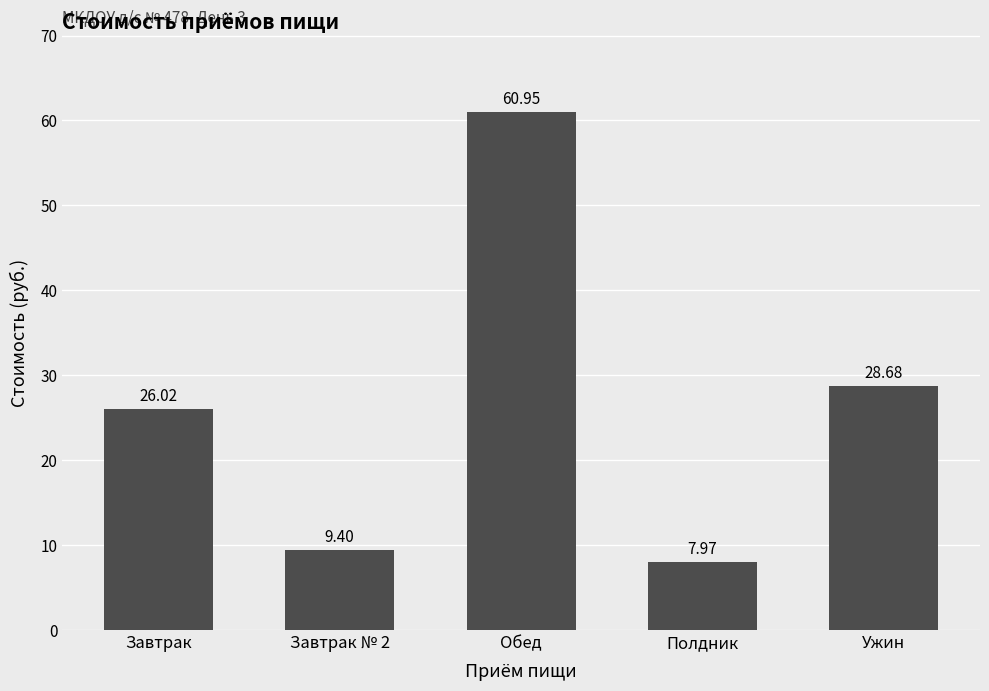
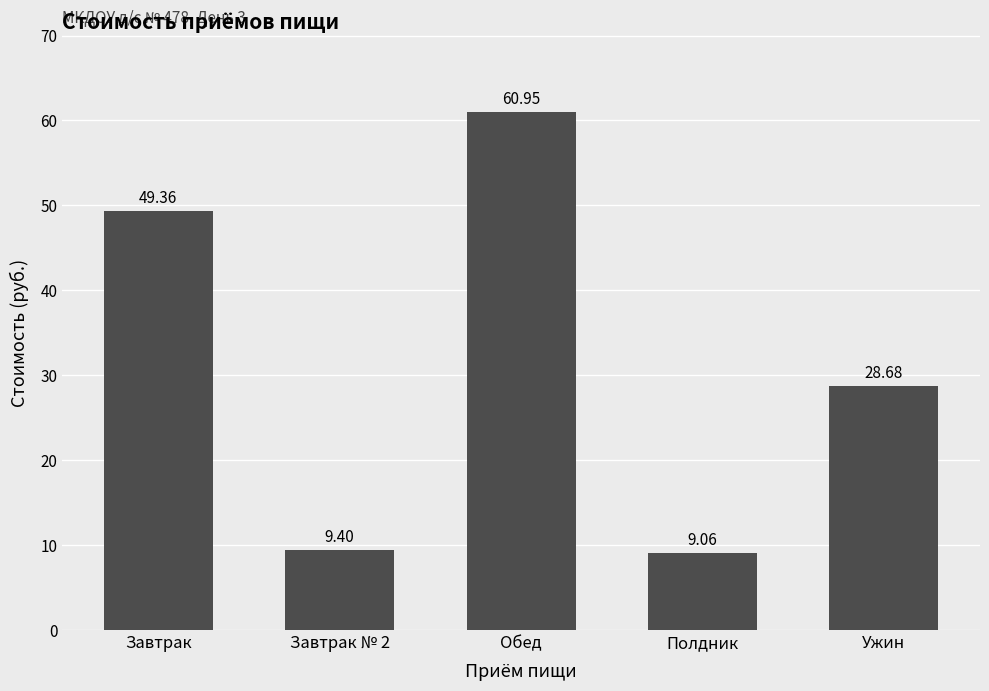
  {
-   "Завтрак": 26.02,
+   "Завтрак": 49.36,
    "Завтрак № 2": 9.40,
    "Обед": 60.95,
-   "Полдник": 7.97,
+   "Полдник": 9.06,
    "Ужин": 28.68
  }
